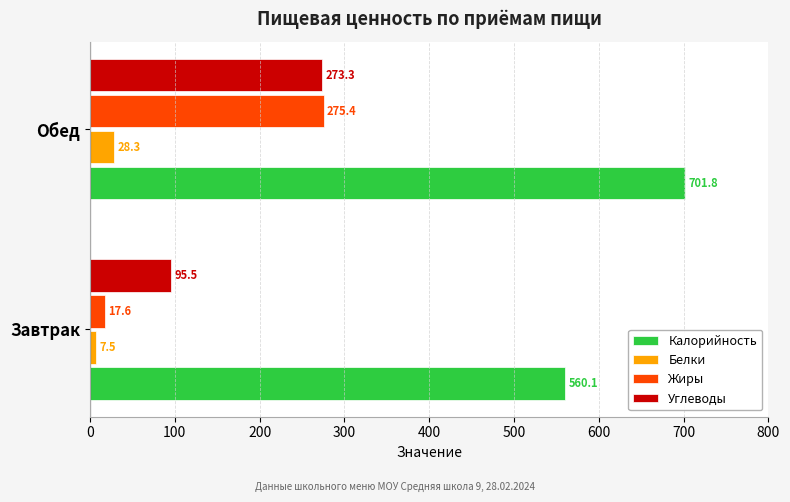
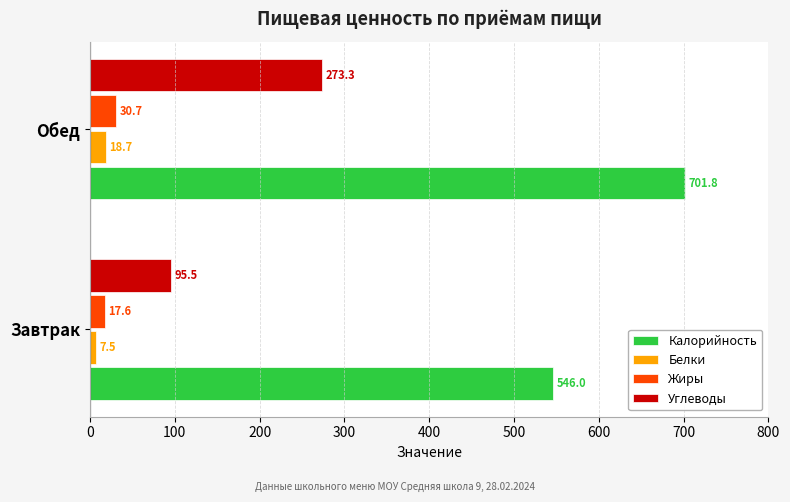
  {
    "Калорийность": {
      "Обед": 701.8,
-     "Завтрак": 560.1
+     "Завтрак": 546.0
    },
    "Белки": {
-     "Обед": 28.3,
+     "Обед": 18.7,
      "Завтрак": 7.5
    },
    "Жиры": {
-     "Обед": 275.4,
+     "Обед": 30.7,
      "Завтрак": 17.6
    },
    "Углеводы": {
      "Обед": 273.3,
      "Завтрак": 95.5
    }
  }
